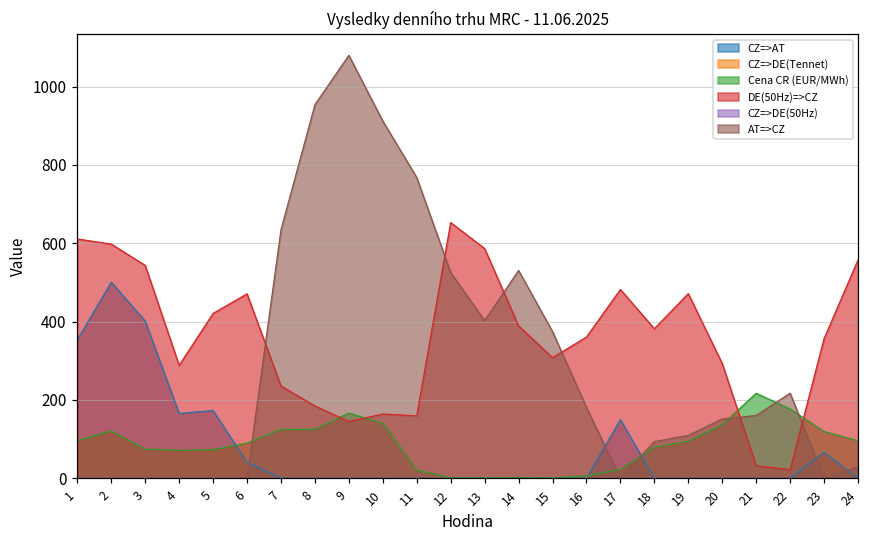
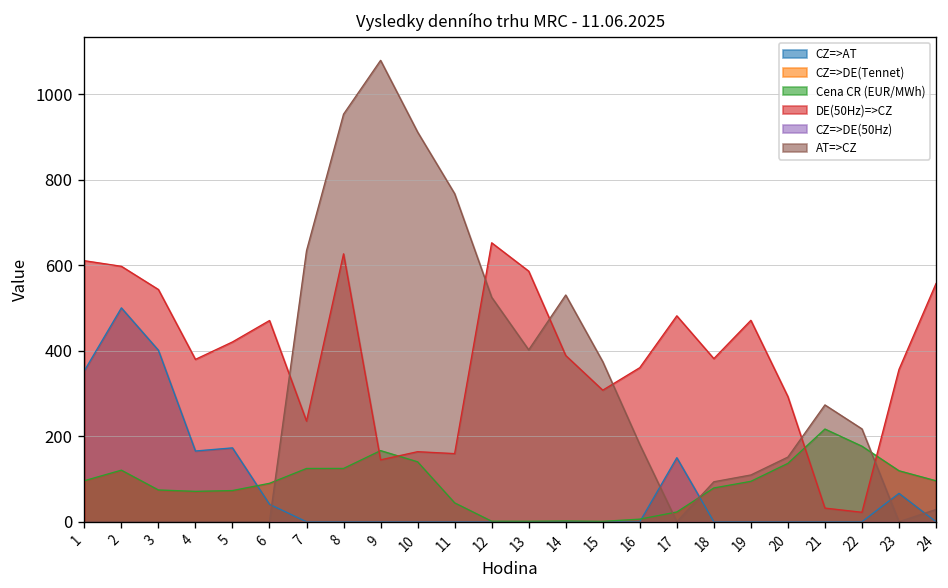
  {
    "CZ=>AT": {
      "1": 350,
      "2": 500,
      "3": 400,
      "4": 170,
      "5": 170,
      "6": 40,
      "17": 150,
      "23": 70
    },
    "Cena CR (EUR/MWh)": {
      "1": 100,
      "2": 120,
      "3": 70,
      "4": 70,
      "5": 70,
      "6": 90,
      "7": 120,
      "8": 120,
      "9": 170,
      "10": 140,
-     "11": 20,
+     "11": 40,
      "17": 20,
      "18": 80,
      "19": 90,
      "20": 140,
      "21": 220,
      "22": 180,
      "23": 120,
      "24": 100
    },
    "DE(50Hz)=>CZ": {
      "1": 610,
      "2": 600,
      "3": 540,
-     "4": 290,
+     "4": 380,
      "5": 420,
      "6": 470,
      "7": 240,
-     "8": 180,
+     "8": 630,
      "9": 140,
      "10": 160,
      "11": 160,
      "12": 650,
      "13": 590,
      "14": 390,
      "15": 310,
      "16": 360,
      "17": 480,
      "18": 380,
      "19": 470,
      "20": 290,
      "21": 30,
      "22": 20,
      "23": 360,
      "24": 560
    },
    "AT=>CZ": {
      "7": 630,
      "8": 950,
      "9": 1080,
      "10": 910,
      "11": 770,
      "12": 530,
      "13": 400,
      "14": 530,
      "15": 370,
      "16": 180,
      "18": 90,
      "19": 110,
      "20": 150,
-     "21": 160,
+     "21": 270,
      "22": 220,
      "24": 30
    }
  }
